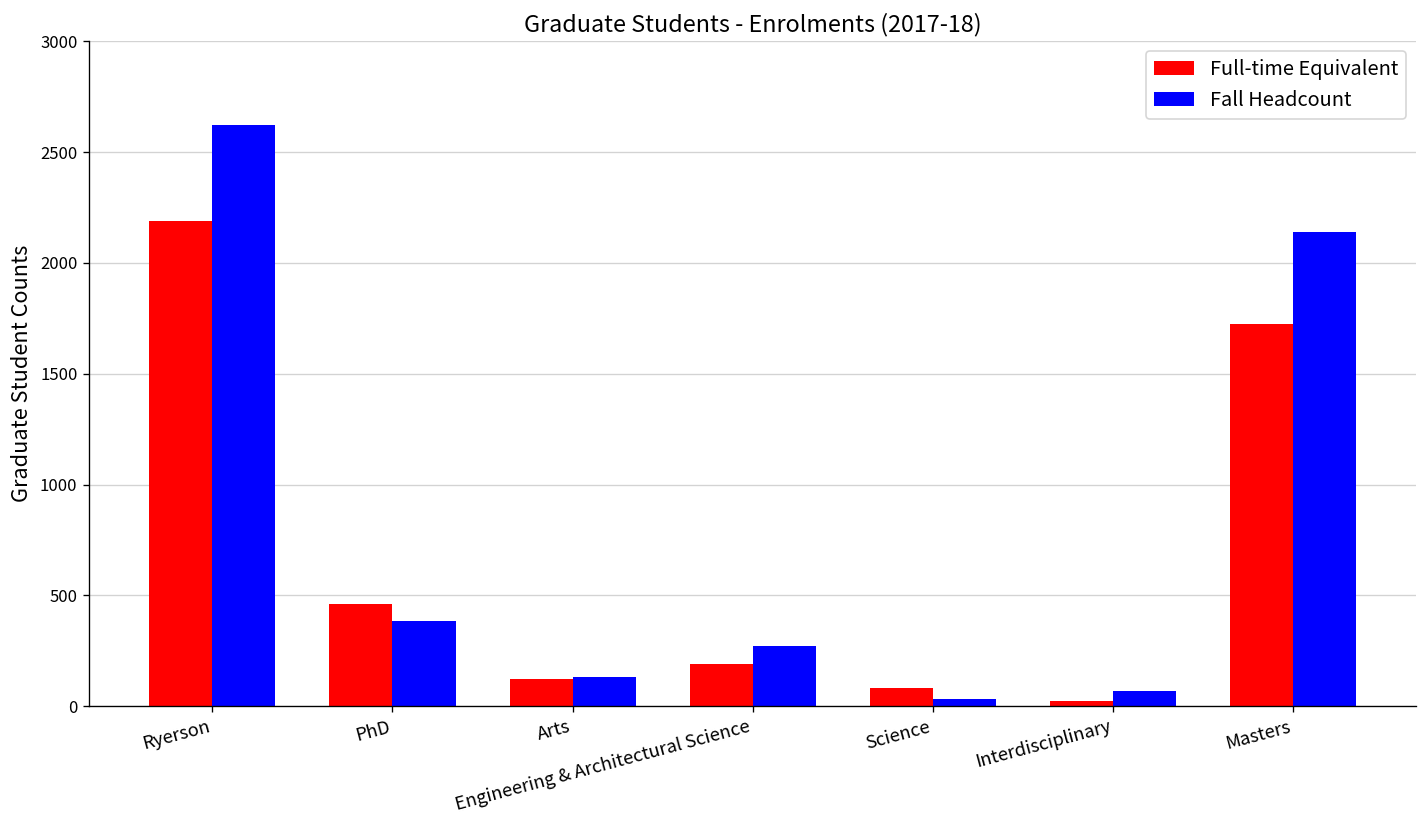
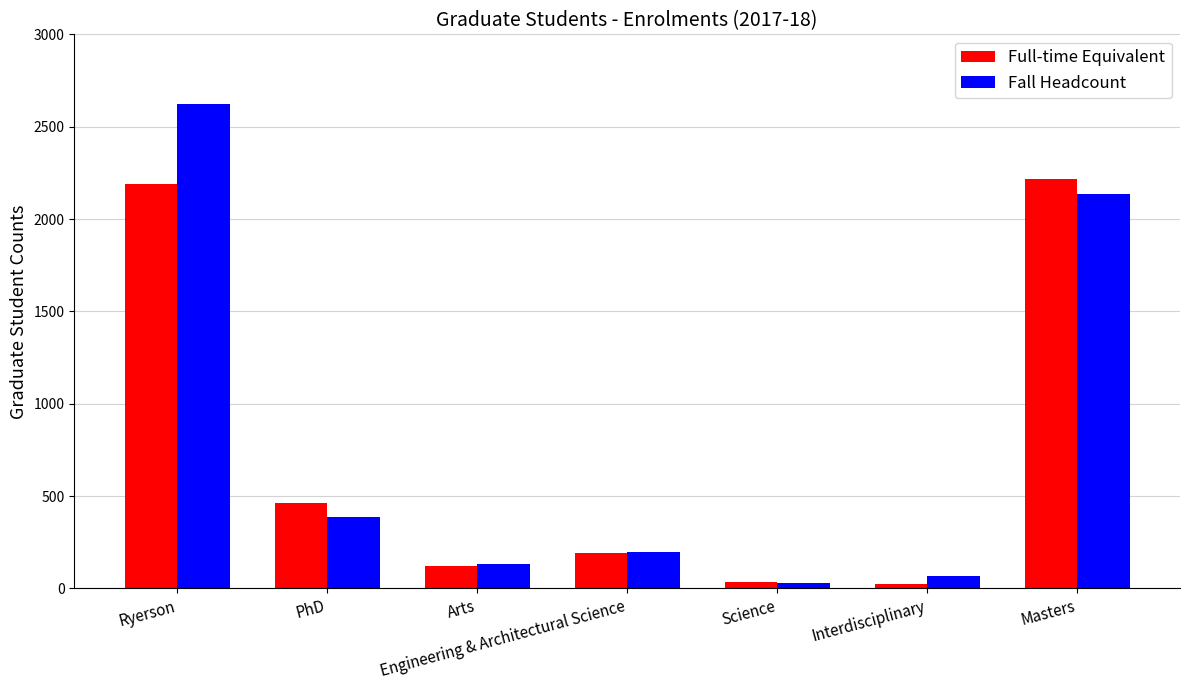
  {
    "Full-time Equivalent": {
      "Ryerson": 2190,
      "PhD": 460,
      "Arts": 120,
      "Engineering & Architectural Science": 190,
-     "Science": 80,
+     "Science": 40,
      "Interdisciplinary": 20,
-     "Masters": 1720
+     "Masters": 2210
    },
    "Fall Headcount": {
      "Ryerson": 2620,
      "PhD": 390,
      "Arts": 130,
-     "Engineering & Architectural Science": 270,
+     "Engineering & Architectural Science": 200,
      "Science": 30,
      "Interdisciplinary": 70,
      "Masters": 2140
    }
  }
